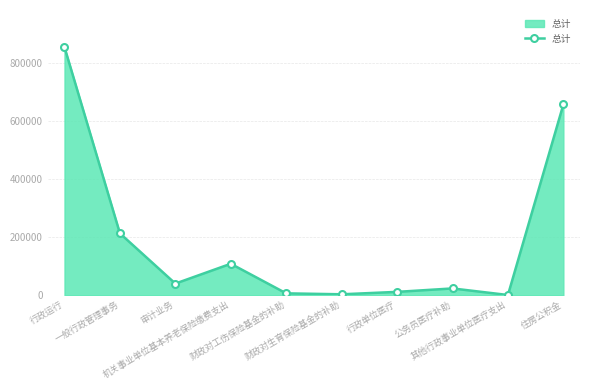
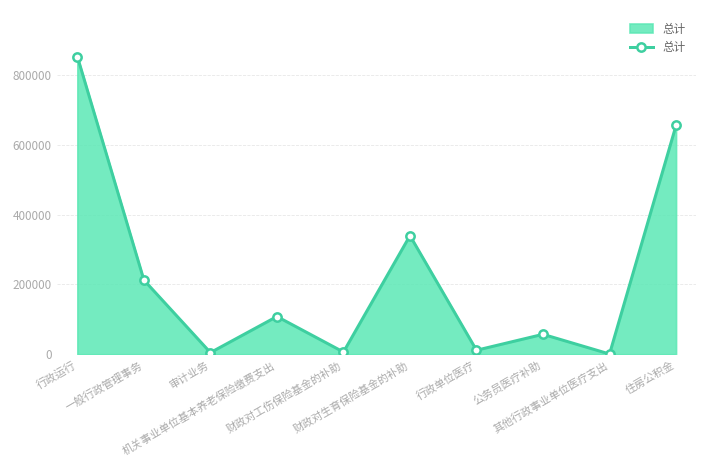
  {
    "行政运行": 850000,
    "一般行政管理事务": 210000,
-   "审计业务": 40000,
+   "审计业务": 0,
    "机关事业单位基本养老保险缴费支出": 110000,
    "财政对工伤保险基金的补助": 10000,
-   "财政对生育保险基金的补助": 0,
+   "财政对生育保险基金的补助": 340000,
    "行政单位医疗": 10000,
-   "公务员医疗补助": 20000,
+   "公务员医疗补助": 60000,
    "其他行政事业单位医疗支出": 0,
    "住房公积金": 660000
  }
